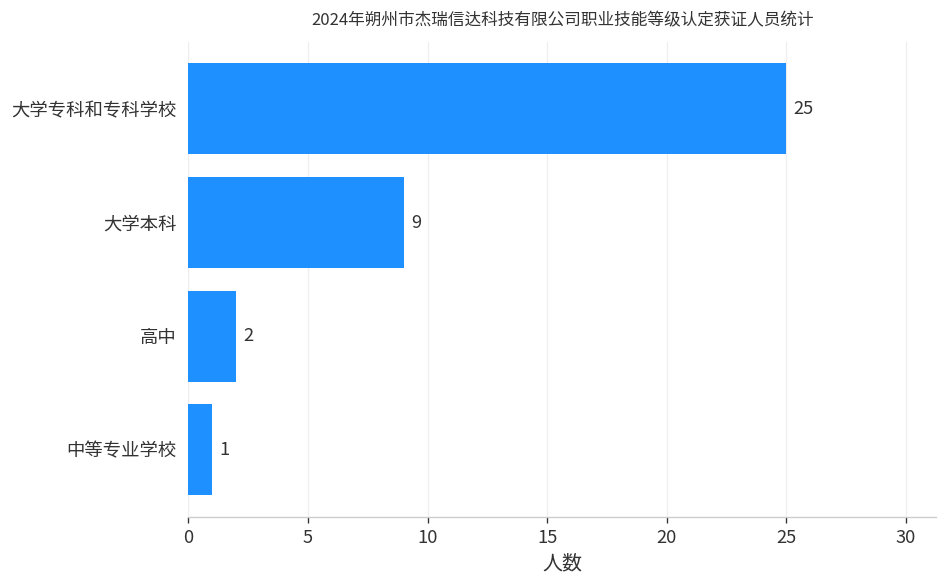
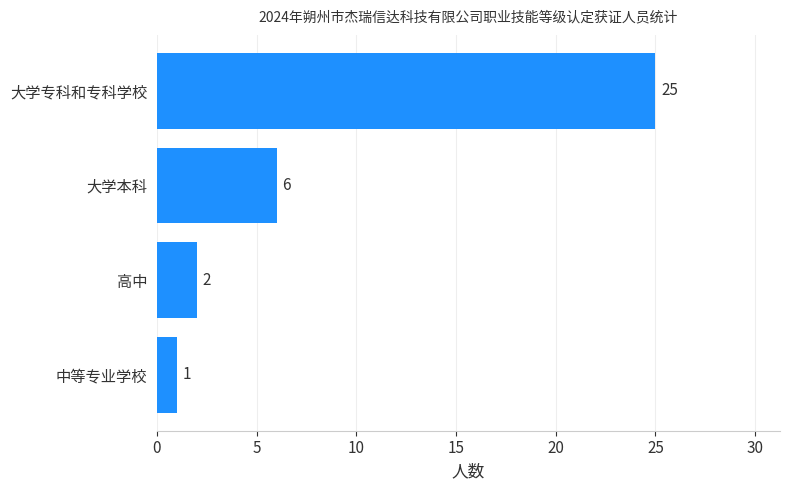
  {
    "大学专科和专科学校": 25,
-   "大学本科": 9,
+   "大学本科": 6,
    "高中": 2,
    "中等专业学校": 1
  }
